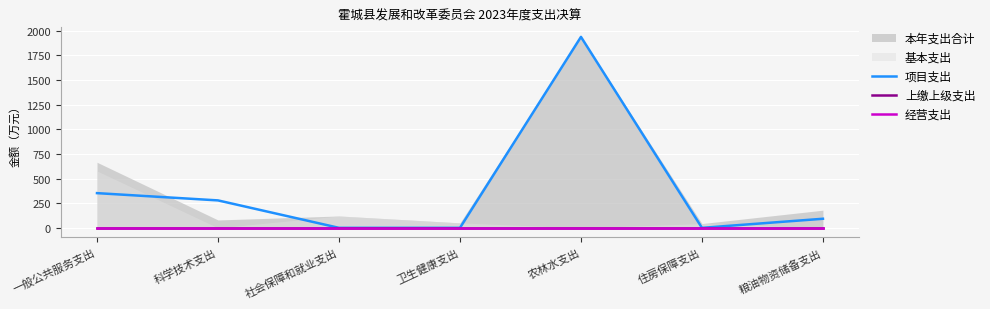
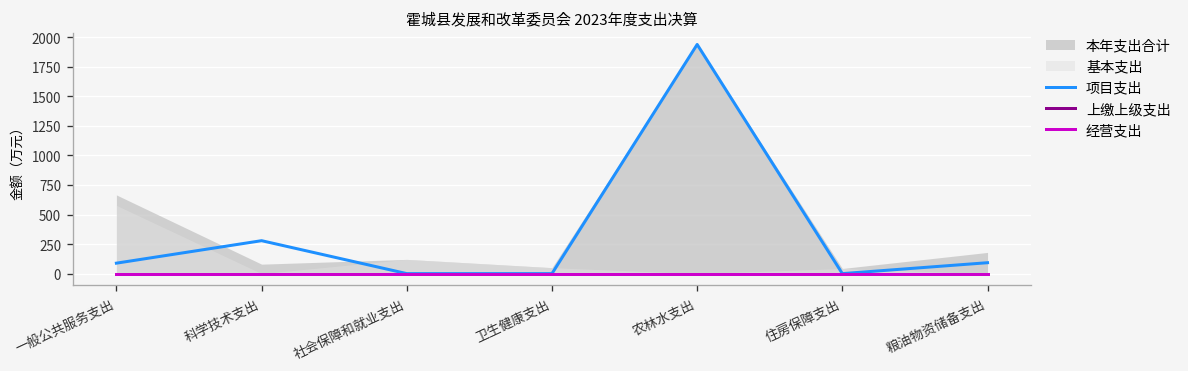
  {
    "项目支出": {
-     "一般公共服务支出": 400,
+     "一般公共服务支出": 100,
      "科学技术支出": 300,
      "粮油物资储备支出": 100
    },
    "经营支出": {
      "一般公共服务支出": 0
    }
  }
